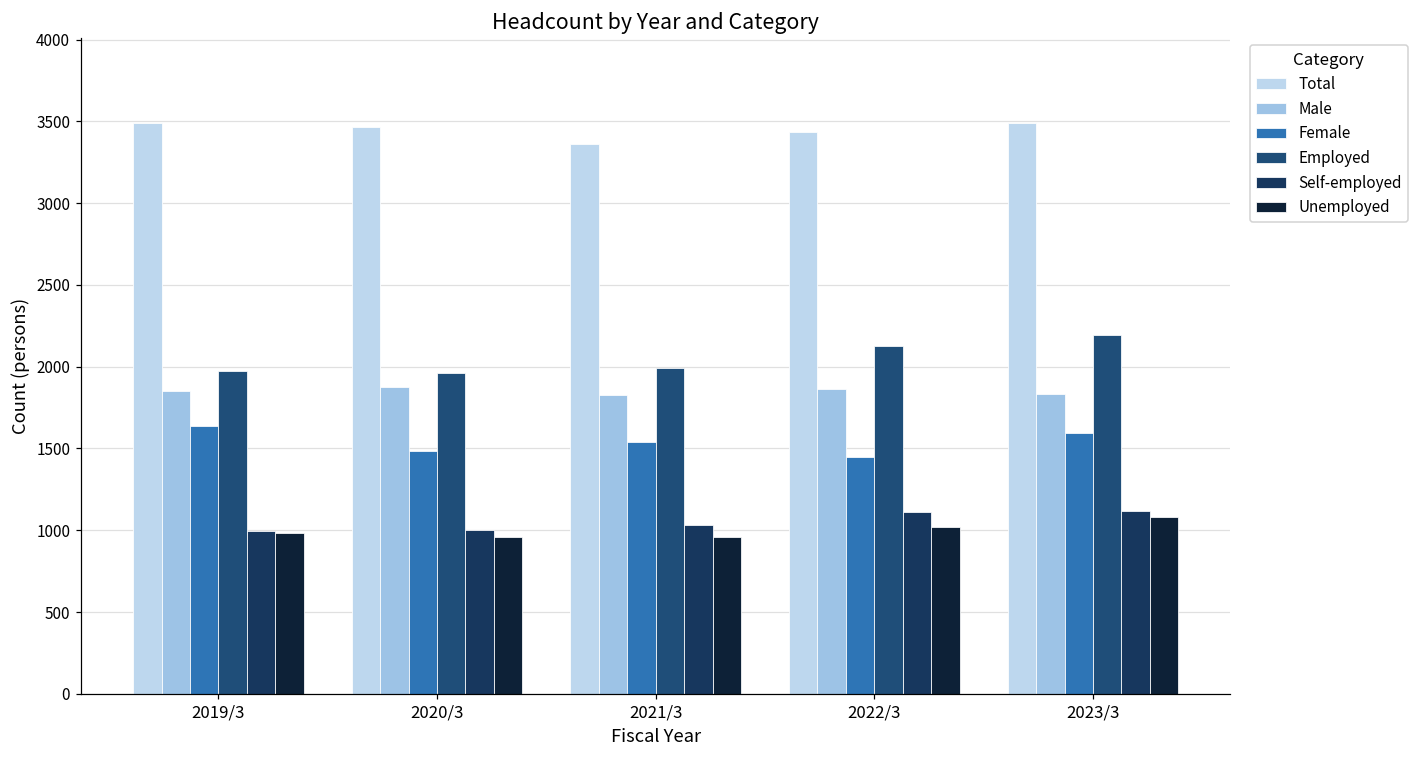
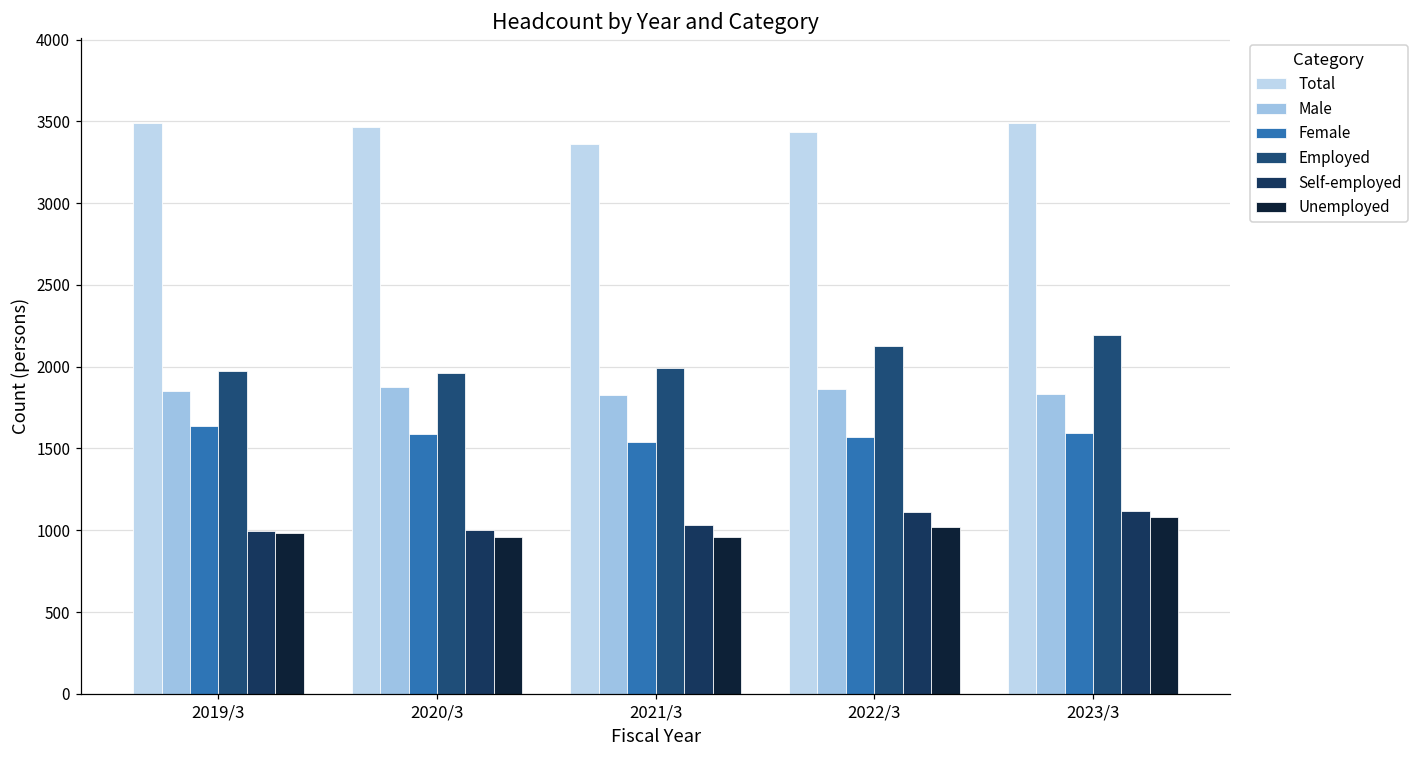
  {
    "Female": {
      "2019/3": 1640,
-     "2020/3": 1490,
+     "2020/3": 1590,
      "2021/3": 1540,
-     "2022/3": 1450,
+     "2022/3": 1570,
      "2023/3": 1600
    }
  }
